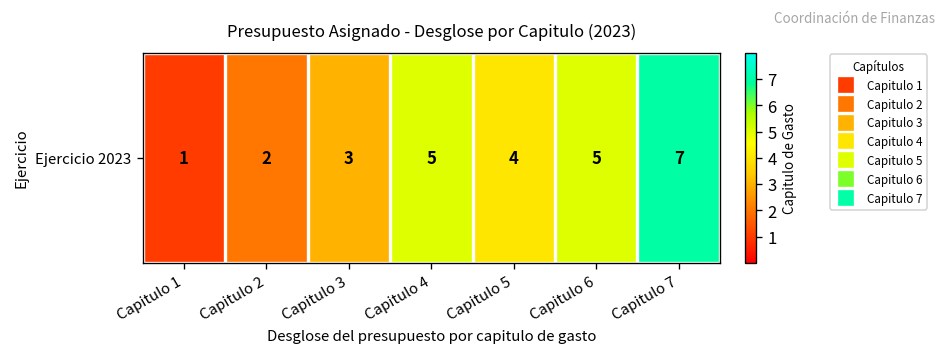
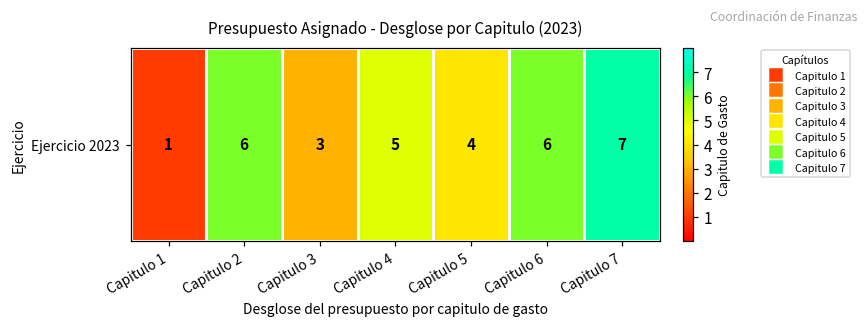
  {
    "Ejercicio 2023": {
      "Capitulo 1": 1,
-     "Capitulo 2": 2,
+     "Capitulo 2": 6,
      "Capitulo 3": 3,
      "Capitulo 4": 5,
      "Capitulo 5": 4,
-     "Capitulo 6": 5,
+     "Capitulo 6": 6,
      "Capitulo 7": 7
    }
  }
